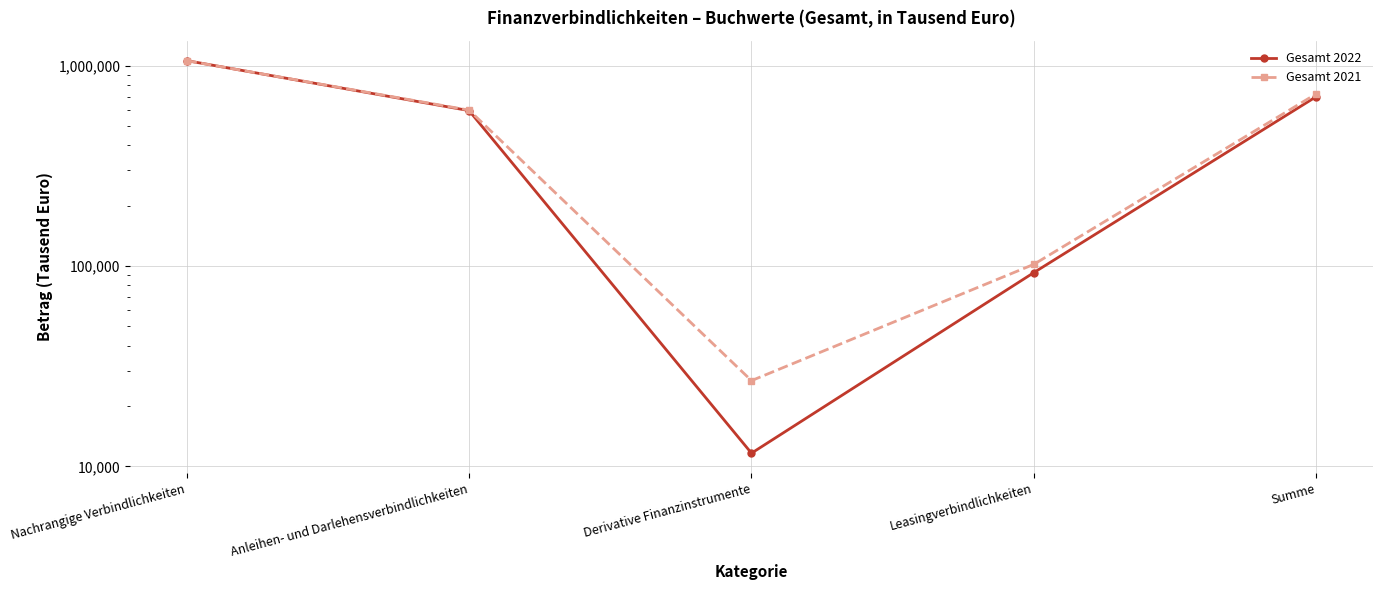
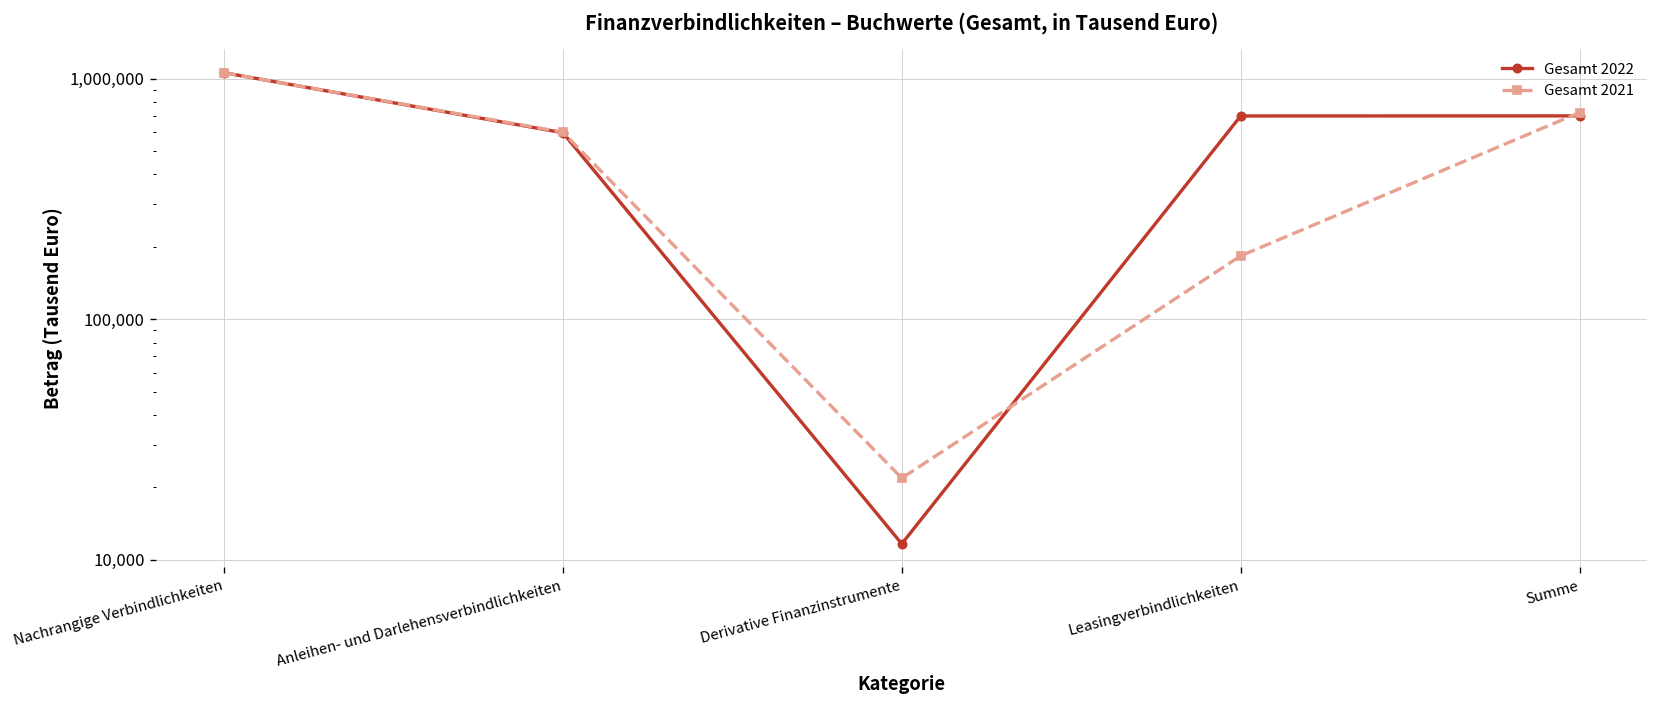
  {
    "Gesamt 2022": {
      "Derivative Finanzinstrumente": "12,000",
-     "Leasingverbindlichkeiten": "90,000",
+     "Leasingverbindlichkeiten": "700,000",
      "Summe": "700,000"
    },
    "Gesamt 2021": {
-     "Derivative Finanzinstrumente": "27,000",
-     "Leasingverbindlichkeiten": "100,000",
+     "Derivative Finanzinstrumente": "22,000",
+     "Leasingverbindlichkeiten": "180,000",
      "Summe": "720,000"
    }
  }
